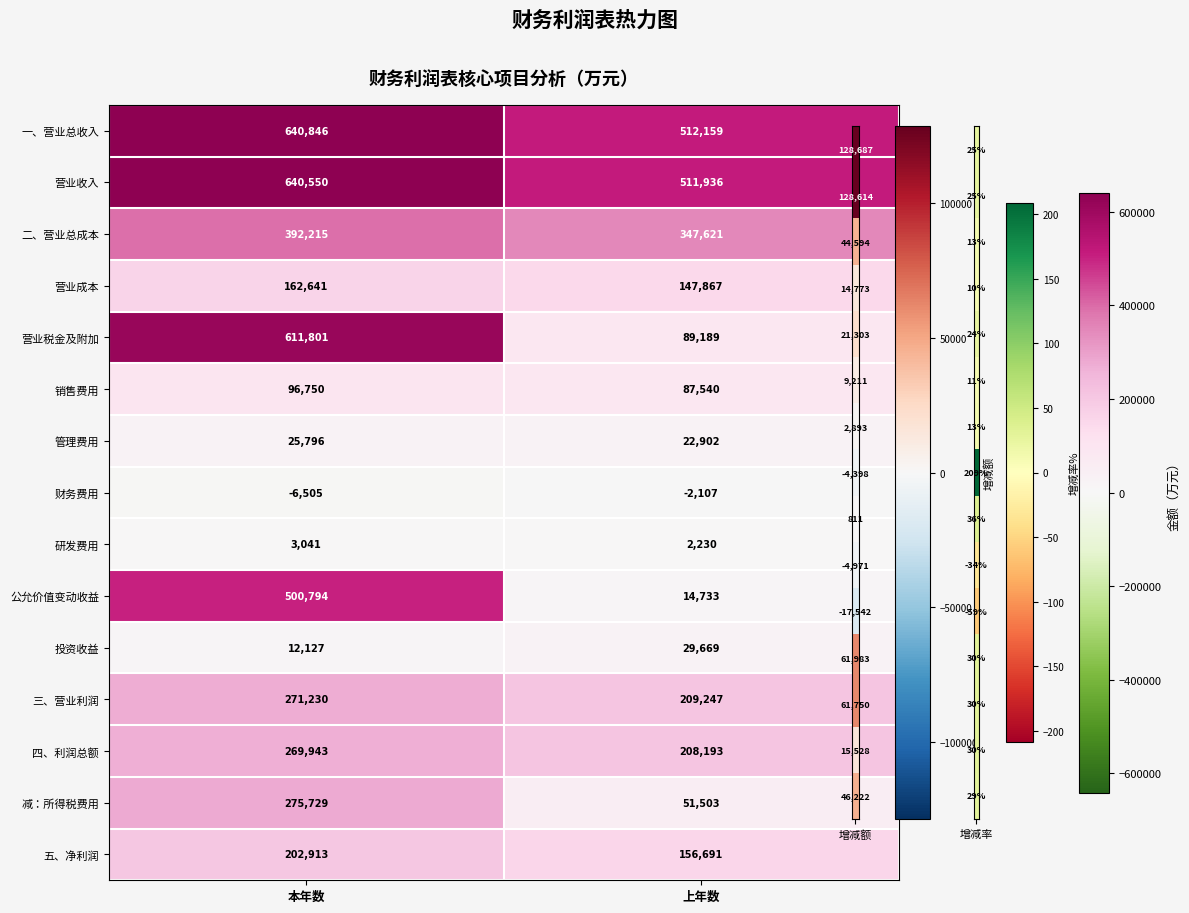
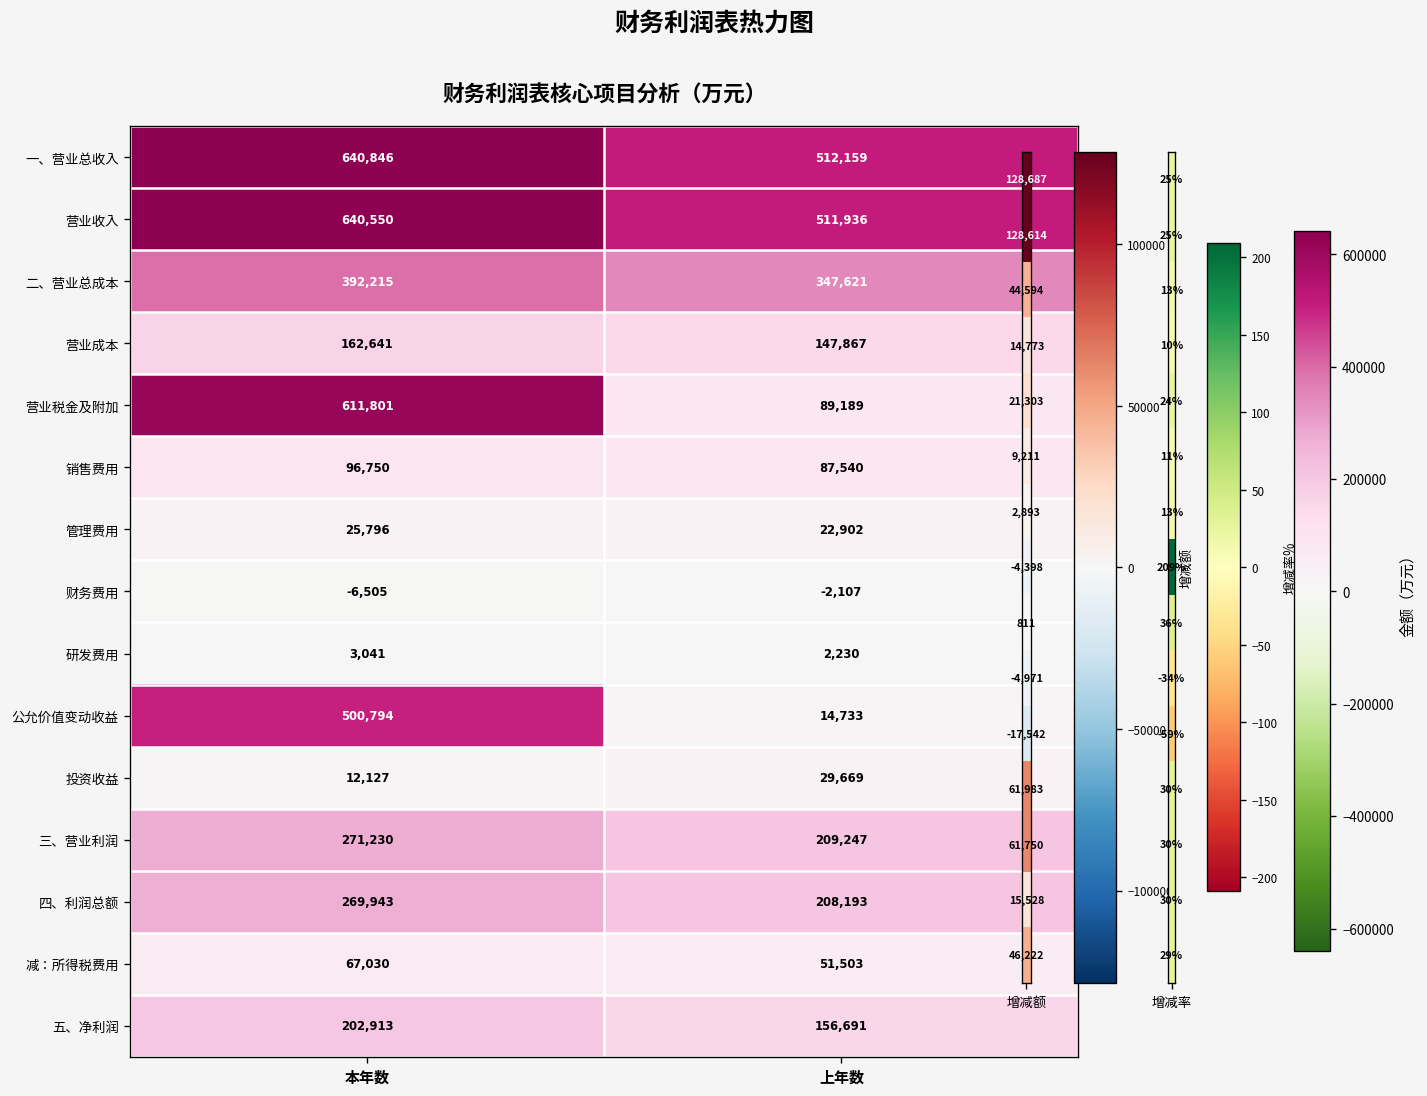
  {
    "财务利润表核心项目分析（万元）": {
      "一、营业总收入": {
        "本年数": "640,846",
        "上年数": "512,159"
      },
      "营业收入": {
        "本年数": "640,550",
        "上年数": "511,936"
      },
      "二、营业总成本": {
        "本年数": "392,215",
        "上年数": "347,621"
      },
      "营业成本": {
        "本年数": "162,641",
        "上年数": "147,867"
      },
      "营业税金及附加": {
        "本年数": "611,801",
        "上年数": "89,189"
      },
      "销售费用": {
        "本年数": "96,750",
        "上年数": "87,540"
      },
      "管理费用": {
        "本年数": "25,796",
        "上年数": "22,902"
      },
      "财务费用": {
        "本年数": "-6,505",
        "上年数": "-2,107"
      },
      "研发费用": {
        "本年数": "3,041",
        "上年数": "2,230"
      },
      "公允价值变动收益": {
        "本年数": "500,794",
        "上年数": "14,733"
      },
      "投资收益": {
        "本年数": "12,127",
        "上年数": "29,669"
      },
      "三、营业利润": {
        "本年数": "271,230",
        "上年数": "209,247"
      },
      "四、利润总额": {
        "本年数": "269,943",
        "上年数": "208,193"
      },
      "减：所得税费用": {
-       "本年数": "275,729",
+       "本年数": "67,030",
        "上年数": "51,503"
      },
      "五、净利润": {
        "本年数": "202,913",
        "上年数": "156,691"
      }
    }
  }
